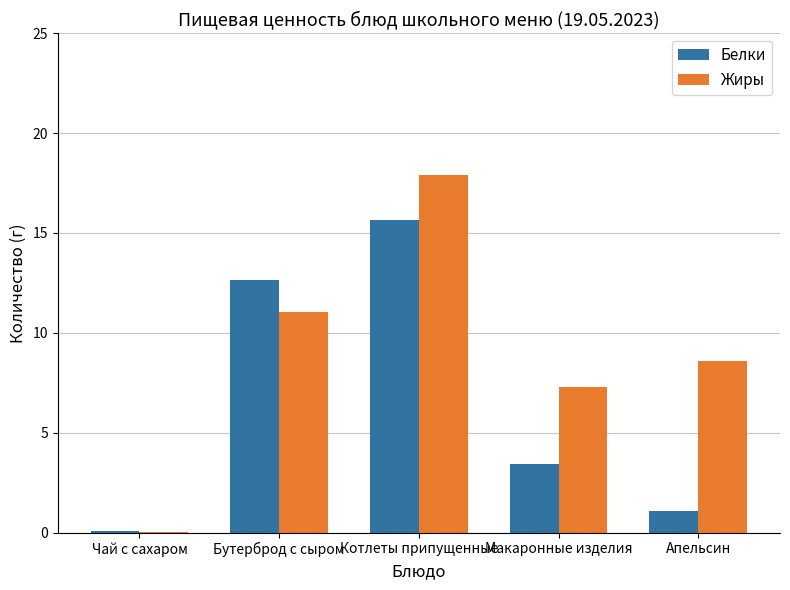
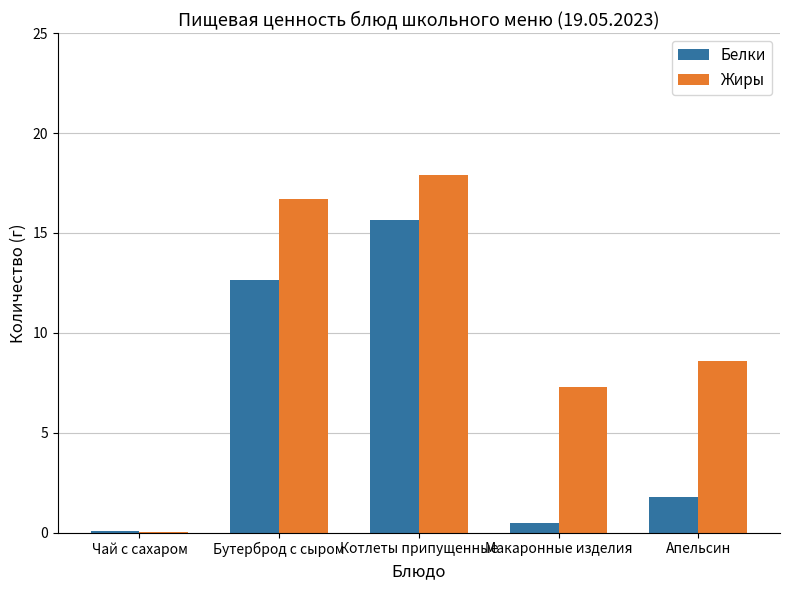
  {
    "Белки": {
      "Бутерброд с сыром": 12.6,
      "Котлеты припущенные": 15.6,
-     "Макаронные изделия": 3.4,
-     "Апельсин": 1.1
+     "Макаронные изделия": 0.5,
+     "Апельсин": 1.8
    },
    "Жиры": {
-     "Бутерброд с сыром": 11.0,
+     "Бутерброд с сыром": 16.7,
      "Котлеты припущенные": 17.9,
      "Макаронные изделия": 7.3,
      "Апельсин": 8.6
    }
  }
